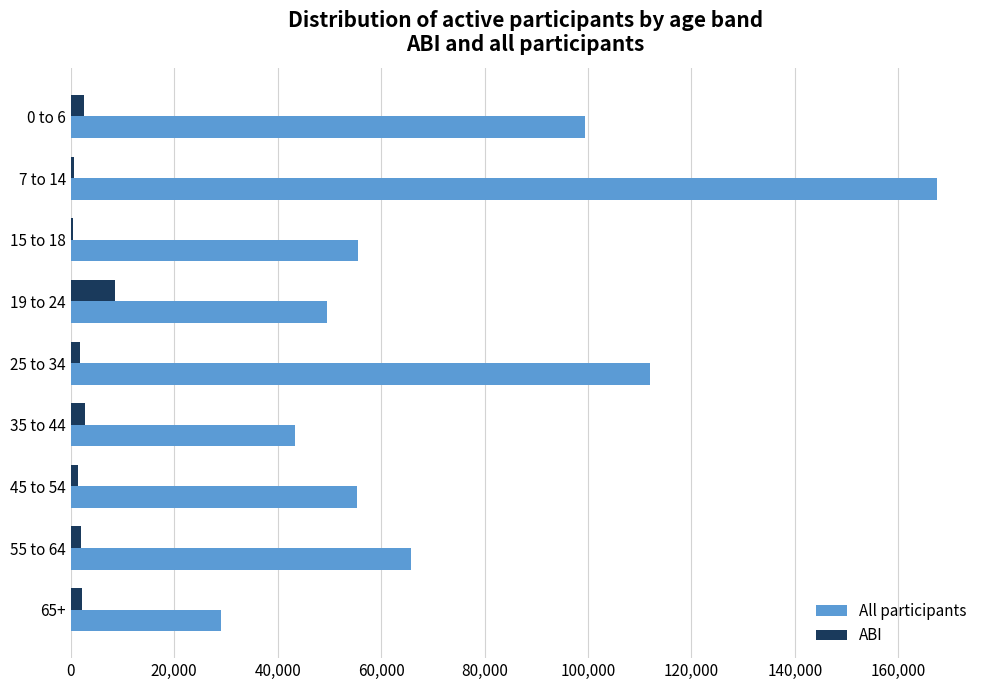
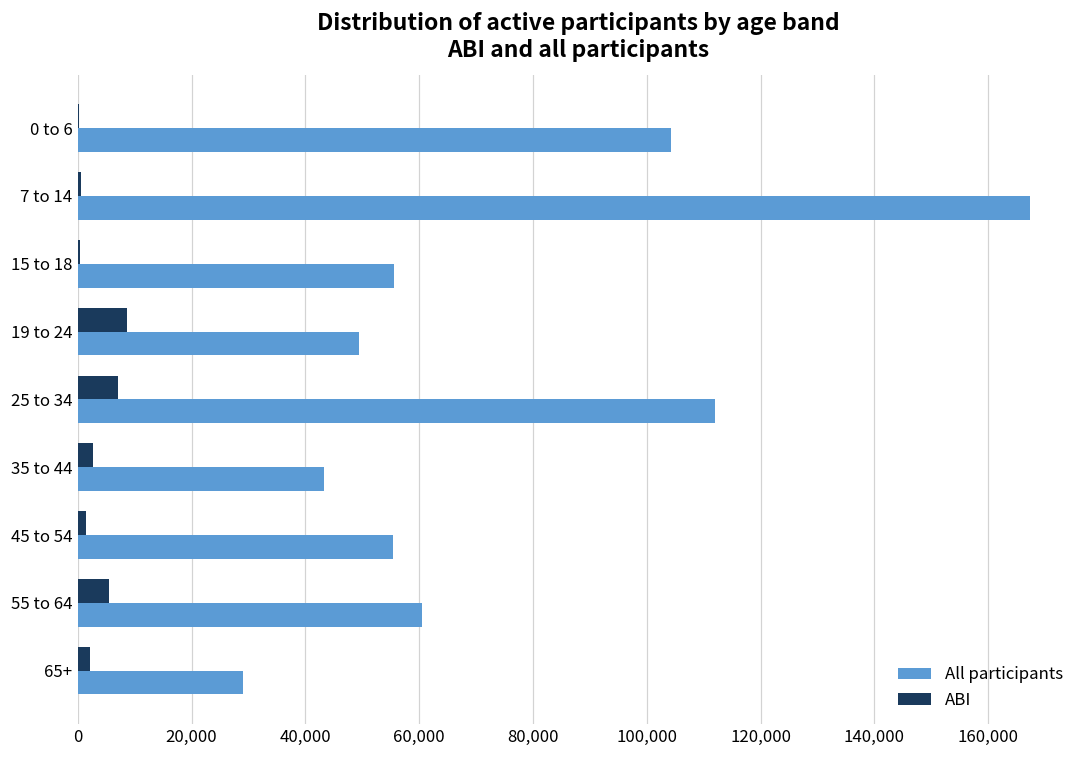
  {
    "All participants": {
-     "0 to 6": "99,000",
+     "0 to 6": "104,000",
      "7 to 14": "167,000",
      "15 to 18": "56,000",
      "19 to 24": "49,000",
      "25 to 34": "112,000",
      "35 to 44": "43,000",
      "45 to 54": "55,000",
-     "55 to 64": "66,000",
+     "55 to 64": "60,000",
      "65+": "29,000"
    },
    "ABI": {
-     "0 to 6": "3,000",
+     "0 to 6": "0",
      "7 to 14": "1,000",
      "19 to 24": "9,000",
-     "25 to 34": "2,000",
+     "25 to 34": "7,000",
      "35 to 44": "3,000",
      "45 to 54": "1,000",
-     "55 to 64": "2,000",
+     "55 to 64": "6,000",
      "65+": "2,000"
    }
  }
